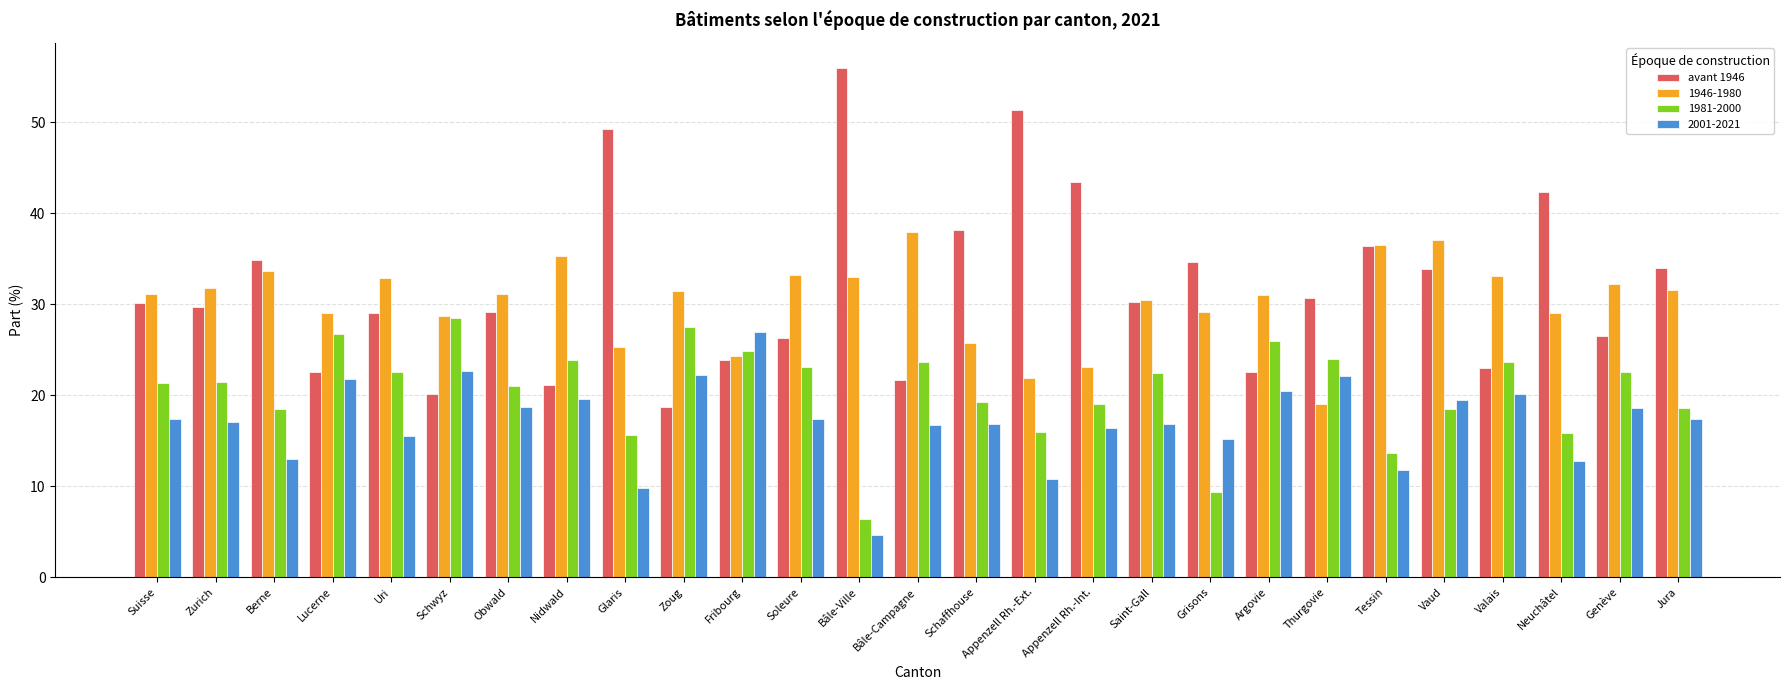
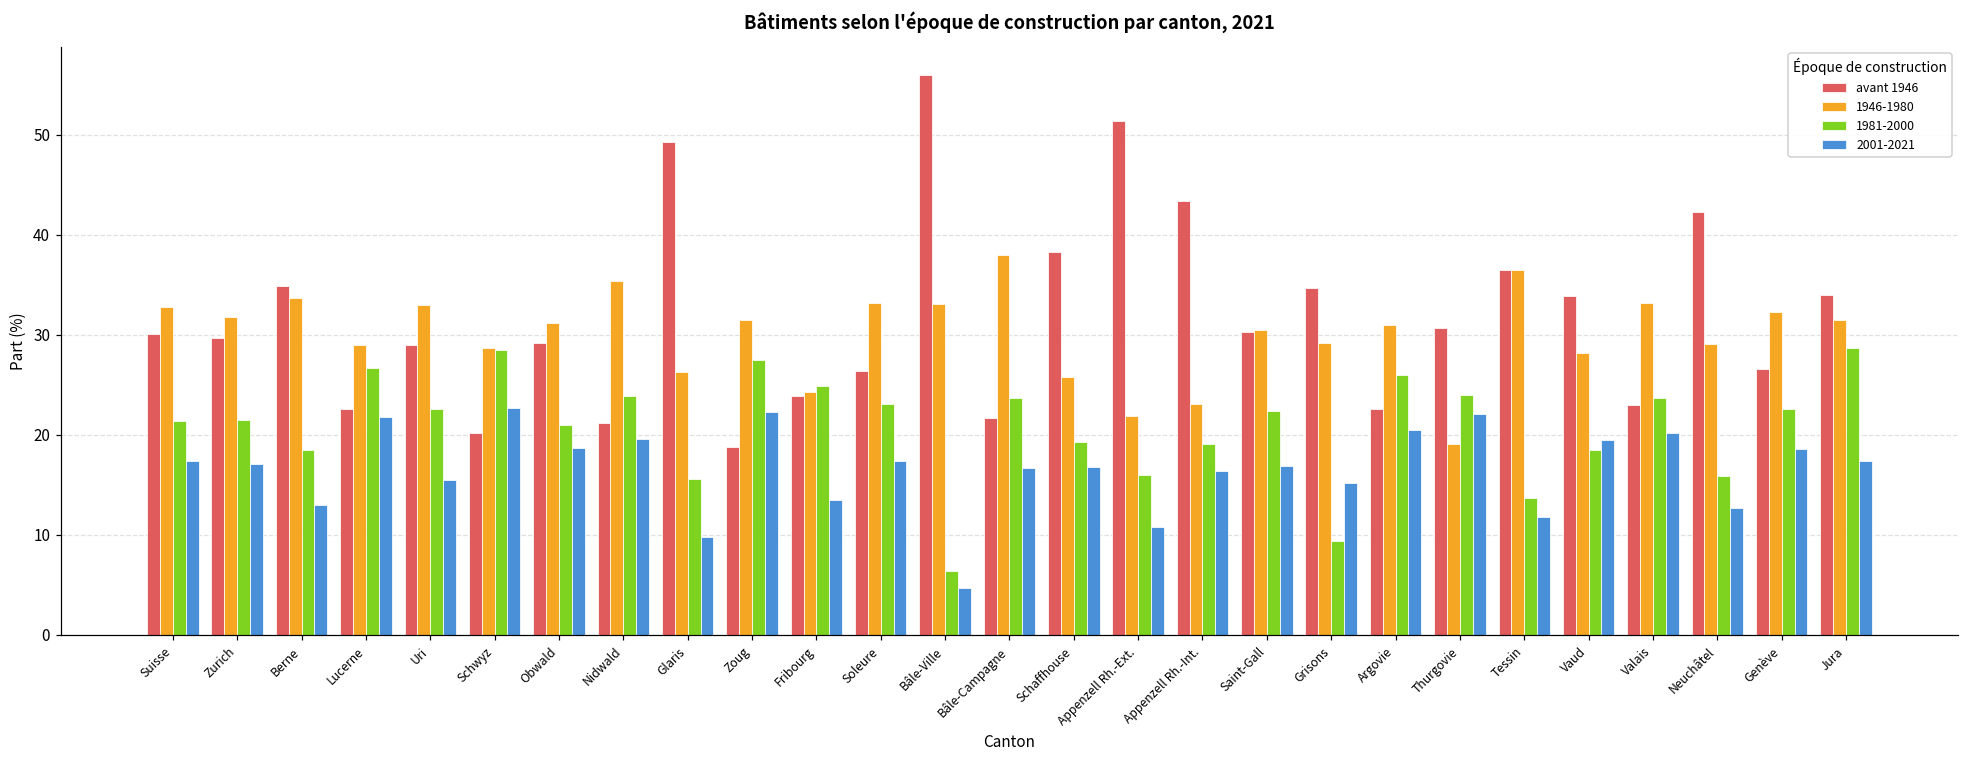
  {
    "avant 1946": {
      "Suisse": 30,
      "Zurich": 30,
      "Berne": 35,
      "Lucerne": 23,
      "Uri": 29,
      "Schwyz": 20,
      "Obwald": 29,
      "Nidwald": 21,
      "Glaris": 49,
      "Zoug": 19,
      "Fribourg": 24,
      "Soleure": 26,
      "Bâle-Ville": 56,
      "Bâle-Campagne": 22,
      "Schaffhouse": 38,
      "Appenzell Rh.-Ext.": 51,
      "Appenzell Rh.-Int.": 43,
      "Saint-Gall": 30,
      "Grisons": 35,
      "Argovie": 23,
      "Thurgovie": 31,
      "Tessin": 36,
      "Vaud": 34,
      "Valais": 23,
      "Neuchâtel": 42,
      "Genève": 27,
      "Jura": 34
    },
    "1946-1980": {
-     "Suisse": 31,
+     "Suisse": 33,
      "Zurich": 32,
      "Berne": 34,
      "Lucerne": 29,
      "Uri": 33,
      "Schwyz": 29,
      "Obwald": 31,
      "Nidwald": 35,
-     "Glaris": 25,
+     "Glaris": 26,
      "Zoug": 31,
      "Fribourg": 24,
      "Soleure": 33,
      "Bâle-Ville": 33,
      "Bâle-Campagne": 38,
      "Schaffhouse": 26,
      "Appenzell Rh.-Ext.": 22,
      "Appenzell Rh.-Int.": 23,
      "Saint-Gall": 31,
      "Grisons": 29,
      "Argovie": 31,
      "Thurgovie": 19,
      "Tessin": 37,
-     "Vaud": 37,
+     "Vaud": 28,
      "Valais": 33,
      "Neuchâtel": 29,
      "Genève": 32,
      "Jura": 32
    },
    "1981-2000": {
      "Suisse": 21,
      "Zurich": 21,
      "Berne": 19,
      "Lucerne": 27,
      "Uri": 23,
      "Schwyz": 28,
      "Obwald": 21,
      "Nidwald": 24,
      "Glaris": 16,
      "Zoug": 28,
      "Fribourg": 25,
      "Soleure": 23,
      "Bâle-Ville": 6,
      "Bâle-Campagne": 24,
      "Schaffhouse": 19,
      "Appenzell Rh.-Ext.": 16,
      "Appenzell Rh.-Int.": 19,
      "Saint-Gall": 22,
      "Grisons": 9,
      "Argovie": 26,
      "Thurgovie": 24,
      "Tessin": 14,
      "Vaud": 19,
      "Valais": 24,
      "Neuchâtel": 16,
      "Genève": 23,
-     "Jura": 19
+     "Jura": 29
    },
    "2001-2021": {
      "Suisse": 17,
      "Zurich": 17,
      "Berne": 13,
      "Lucerne": 22,
      "Uri": 16,
      "Schwyz": 23,
      "Obwald": 19,
      "Nidwald": 20,
      "Glaris": 10,
      "Zoug": 22,
-     "Fribourg": 27,
+     "Fribourg": 14,
      "Soleure": 17,
      "Bâle-Ville": 5,
      "Bâle-Campagne": 17,
      "Schaffhouse": 17,
      "Appenzell Rh.-Ext.": 11,
      "Appenzell Rh.-Int.": 16,
      "Saint-Gall": 17,
      "Grisons": 15,
      "Argovie": 20,
      "Thurgovie": 22,
      "Tessin": 12,
      "Vaud": 19,
      "Valais": 20,
      "Neuchâtel": 13,
      "Genève": 19,
      "Jura": 17
    }
  }
